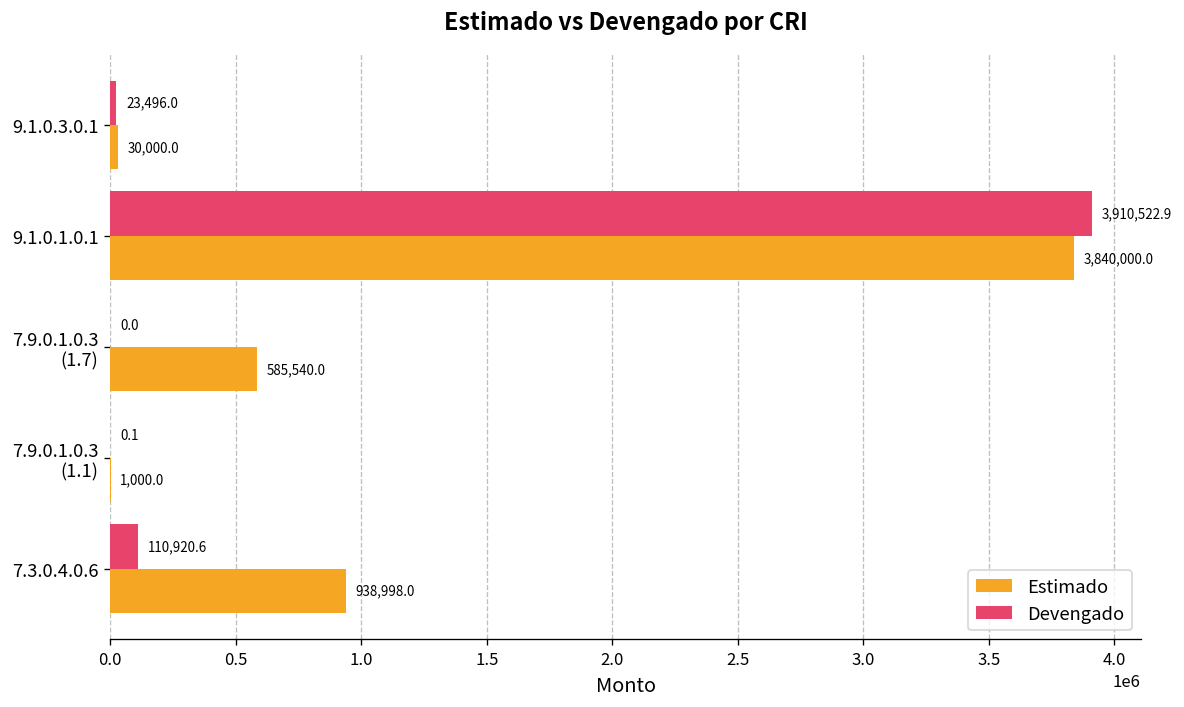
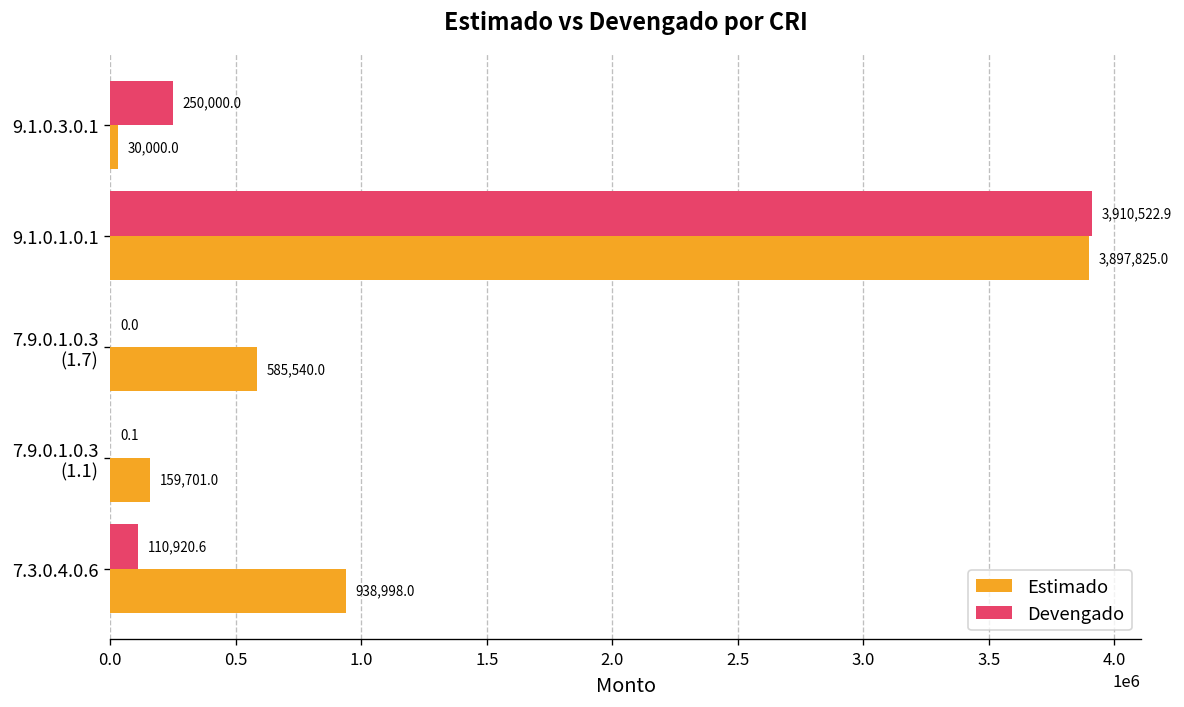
  {
    "Estimado": {
      "9.1.0.3.0.1": "30,000.0",
-     "9.1.0.1.0.1": "3,840,000.0",
+     "9.1.0.1.0.1": "3,897,825.0",
      "7.9.0.1.0.3 (1.7)": "585,540.0",
-     "7.9.0.1.0.3 (1.1)": "1,000.0",
+     "7.9.0.1.0.3 (1.1)": "159,701.0",
      "7.3.0.4.0.6": "938,998.0"
    },
    "Devengado": {
-     "9.1.0.3.0.1": "23,496.0",
+     "9.1.0.3.0.1": "250,000.0",
      "9.1.0.1.0.1": "3,910,522.9",
      "7.9.0.1.0.3 (1.7)": "0.0",
      "7.9.0.1.0.3 (1.1)": "0.1",
      "7.3.0.4.0.6": "110,920.6"
    }
  }
